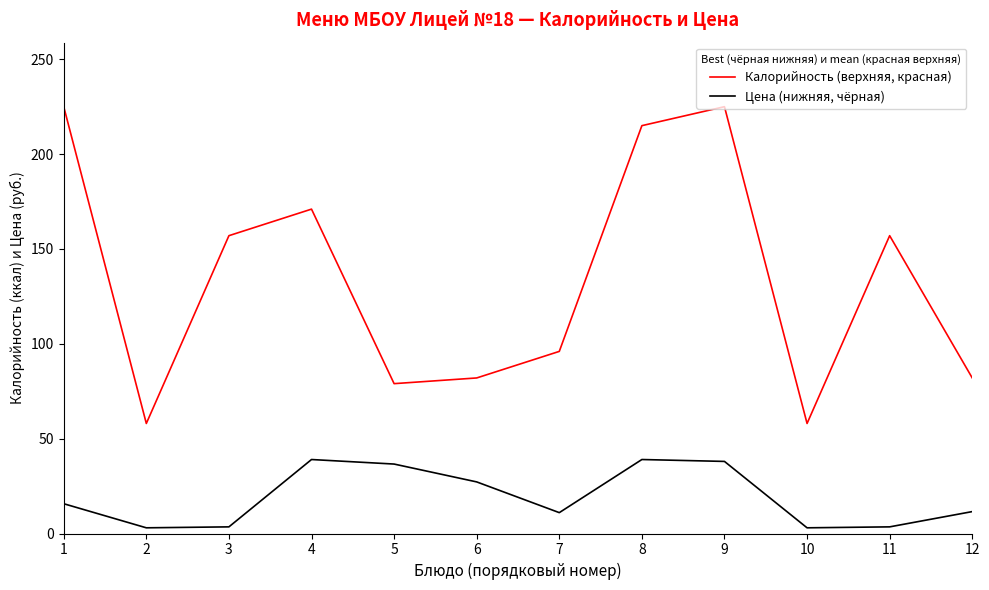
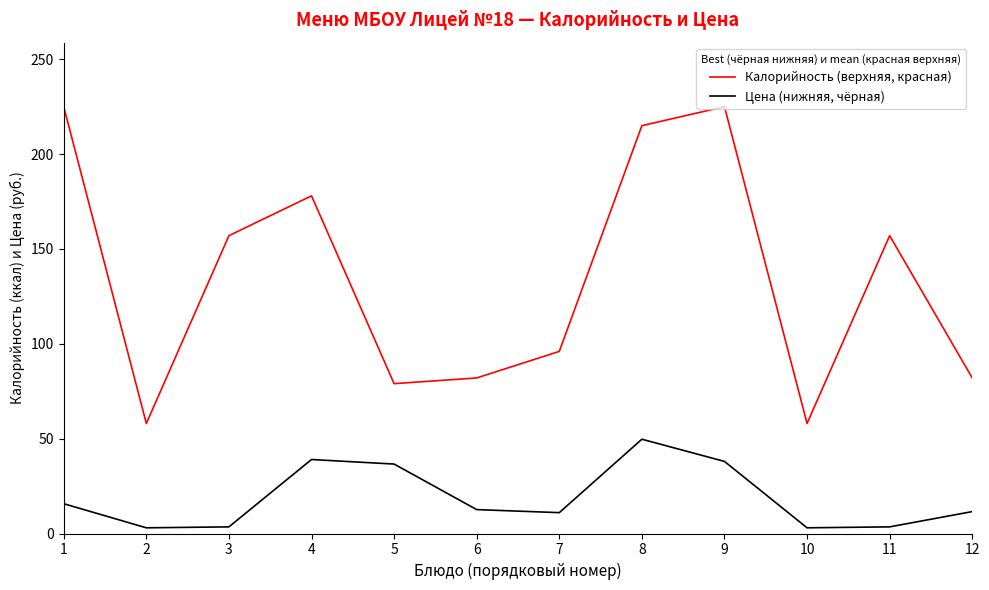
  {
    "Калорийность (верхняя, красная)": {
      "1": 225,
      "2": 58,
      "3": 157,
-     "4": 171,
+     "4": 178,
      "5": 79,
      "6": 82,
      "7": 96,
      "8": 215,
      "10": 58,
      "11": 157,
      "12": 82
    },
    "Цена (нижняя, чёрная)": {
      "1": 16,
      "2": 3,
      "3": 4,
      "4": 39,
      "5": 37,
-     "6": 27,
+     "6": 13,
      "7": 11,
-     "8": 39,
+     "8": 50,
      "9": 38,
      "10": 3,
      "11": 4,
      "12": 12
    }
  }
